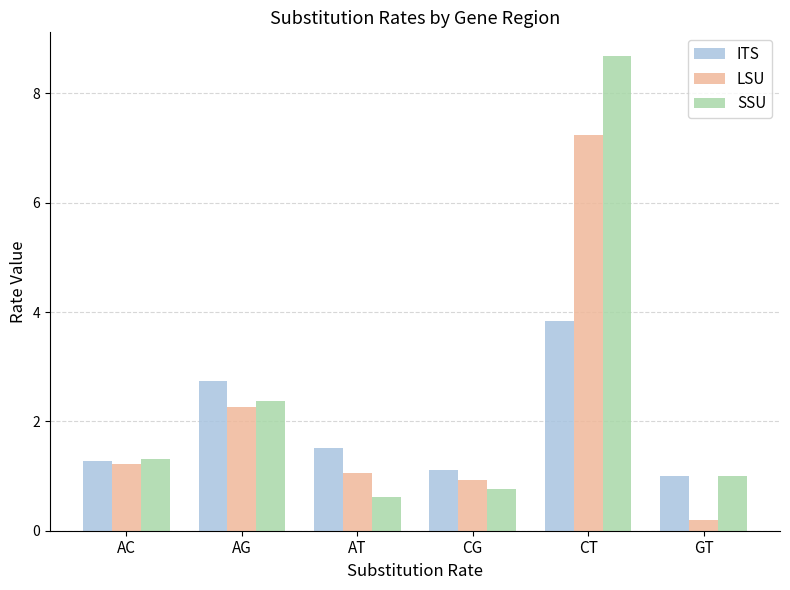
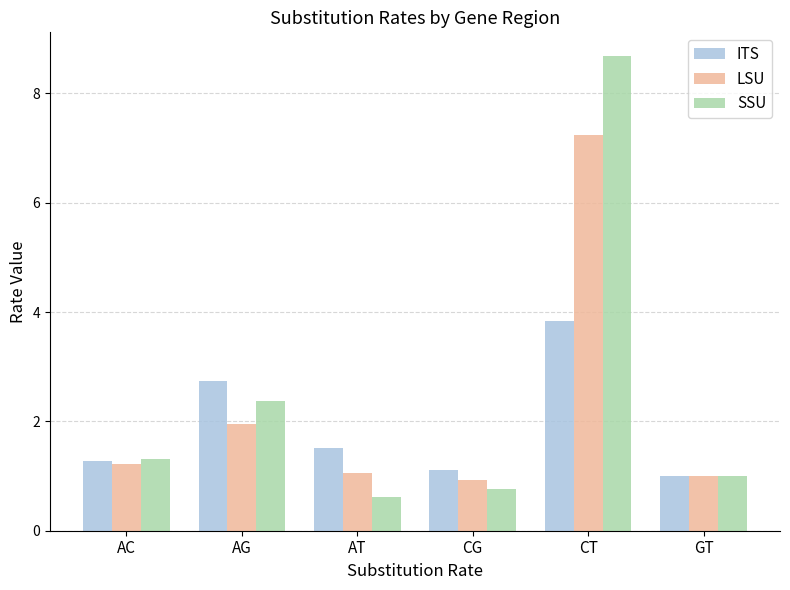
  {
    "LSU": {
      "AC": 1.2,
-     "AG": 2.3,
+     "AG": 2.0,
      "AT": 1.1,
      "CG": 0.9,
      "CT": 7.2,
-     "GT": 0.2
+     "GT": 1.0
    }
  }
